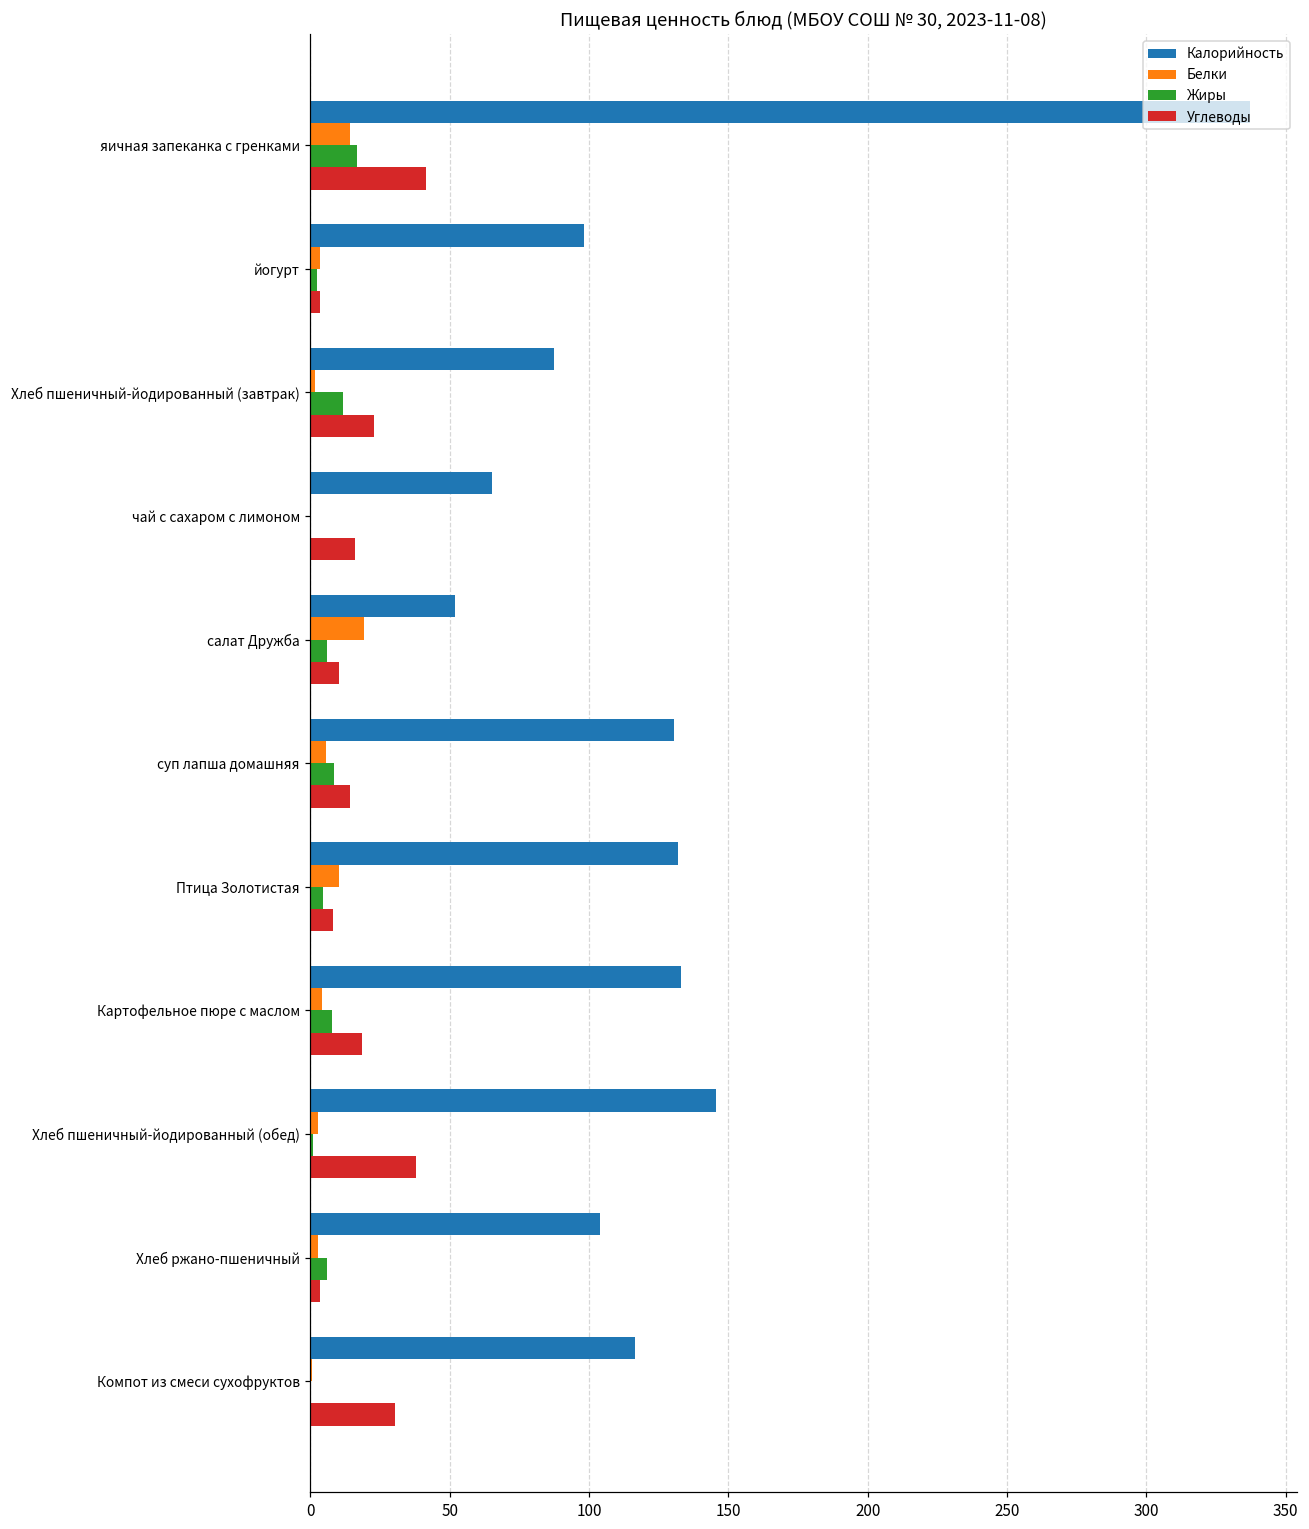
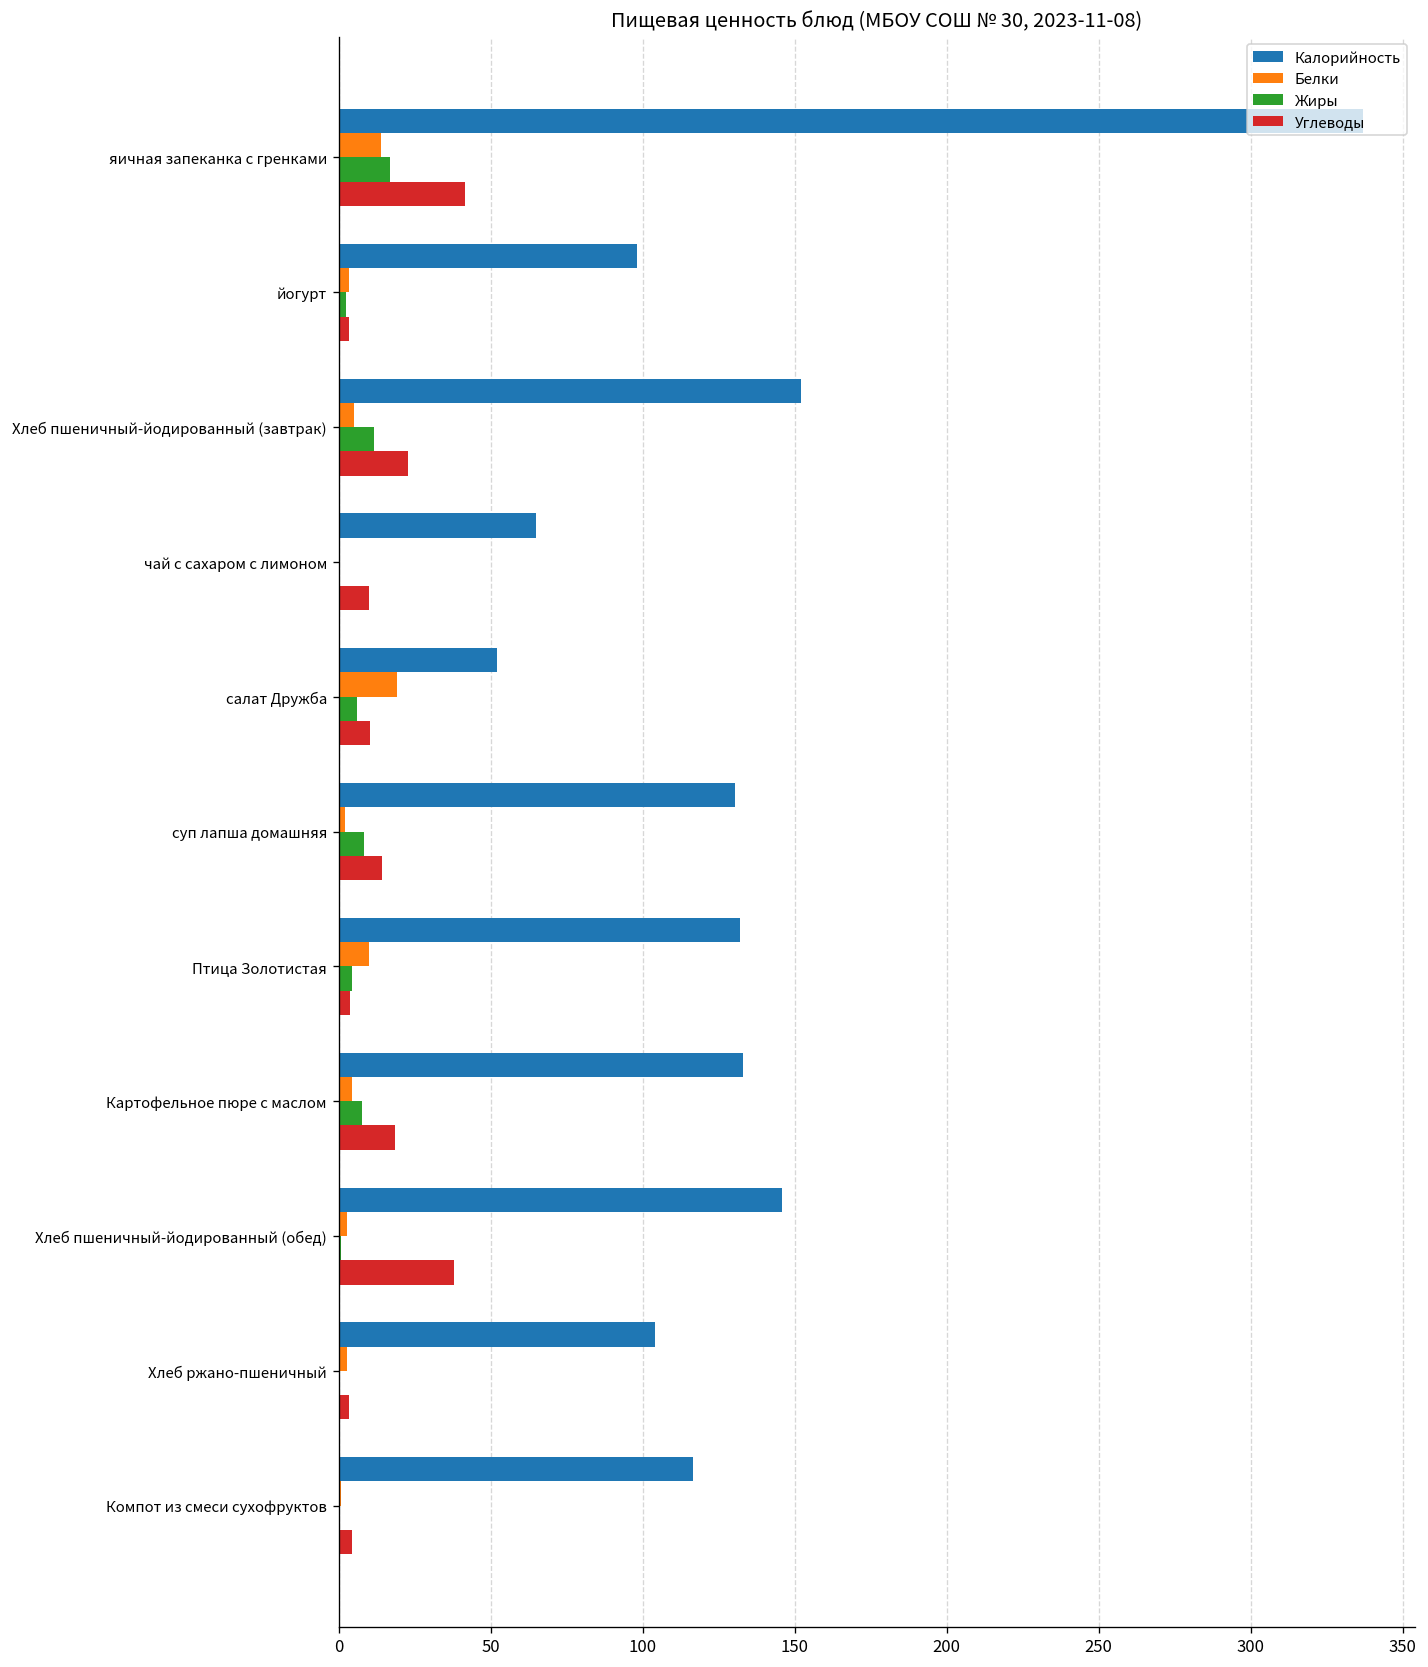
  {
    "Калорийность": {
      "йогурт": 98,
-     "Хлеб пшеничный-йодированный (завтрак)": 87,
+     "Хлеб пшеничный-йодированный (завтрак)": 152,
      "чай с сахаром с лимоном": 65,
      "салат Дружба": 52,
      "суп лапша домашняя": 130,
      "Птица Золотистая": 132,
      "Картофельное пюре с маслом": 133,
      "Хлеб пшеничный-йодированный (обед)": 146,
      "Хлеб ржано-пшеничный": 104,
      "Компот из смеси сухофруктов": 117
    },
    "Белки": {
      "яичная запеканка с гренками": 14,
      "йогурт": 3,
-     "Хлеб пшеничный-йодированный (завтрак)": 2,
+     "Хлеб пшеничный-йодированный (завтрак)": 5,
      "салат Дружба": 19,
-     "суп лапша домашняя": 6,
+     "суп лапша домашняя": 2,
      "Птица Золотистая": 10,
      "Картофельное пюре с маслом": 4,
      "Хлеб пшеничный-йодированный (обед)": 3,
      "Хлеб ржано-пшеничный": 3
    },
    "Жиры": {
      "яичная запеканка с гренками": 17,
      "йогурт": 3,
      "Хлеб пшеничный-йодированный (завтрак)": 12,
      "чай с сахаром с лимоном": 0,
      "салат Дружба": 6,
      "суп лапша домашняя": 8,
      "Птица Золотистая": 5,
      "Картофельное пюре с маслом": 8,
-     "Хлеб ржано-пшеничный": 6,
+     "Хлеб ржано-пшеничный": 1,
      "Компот из смеси сухофруктов": 0
    },
    "Углеводы": {
      "яичная запеканка с гренками": 42,
      "йогурт": 4,
      "Хлеб пшеничный-йодированный (завтрак)": 23,
-     "чай с сахаром с лимоном": 16,
+     "чай с сахаром с лимоном": 10,
      "салат Дружба": 10,
      "суп лапша домашняя": 14,
-     "Птица Золотистая": 8,
+     "Птица Золотистая": 4,
      "Картофельное пюре с маслом": 19,
      "Хлеб пшеничный-йодированный (обед)": 38,
      "Хлеб ржано-пшеничный": 4,
-     "Компот из смеси сухофруктов": 30
+     "Компот из смеси сухофруктов": 4
    }
  }
